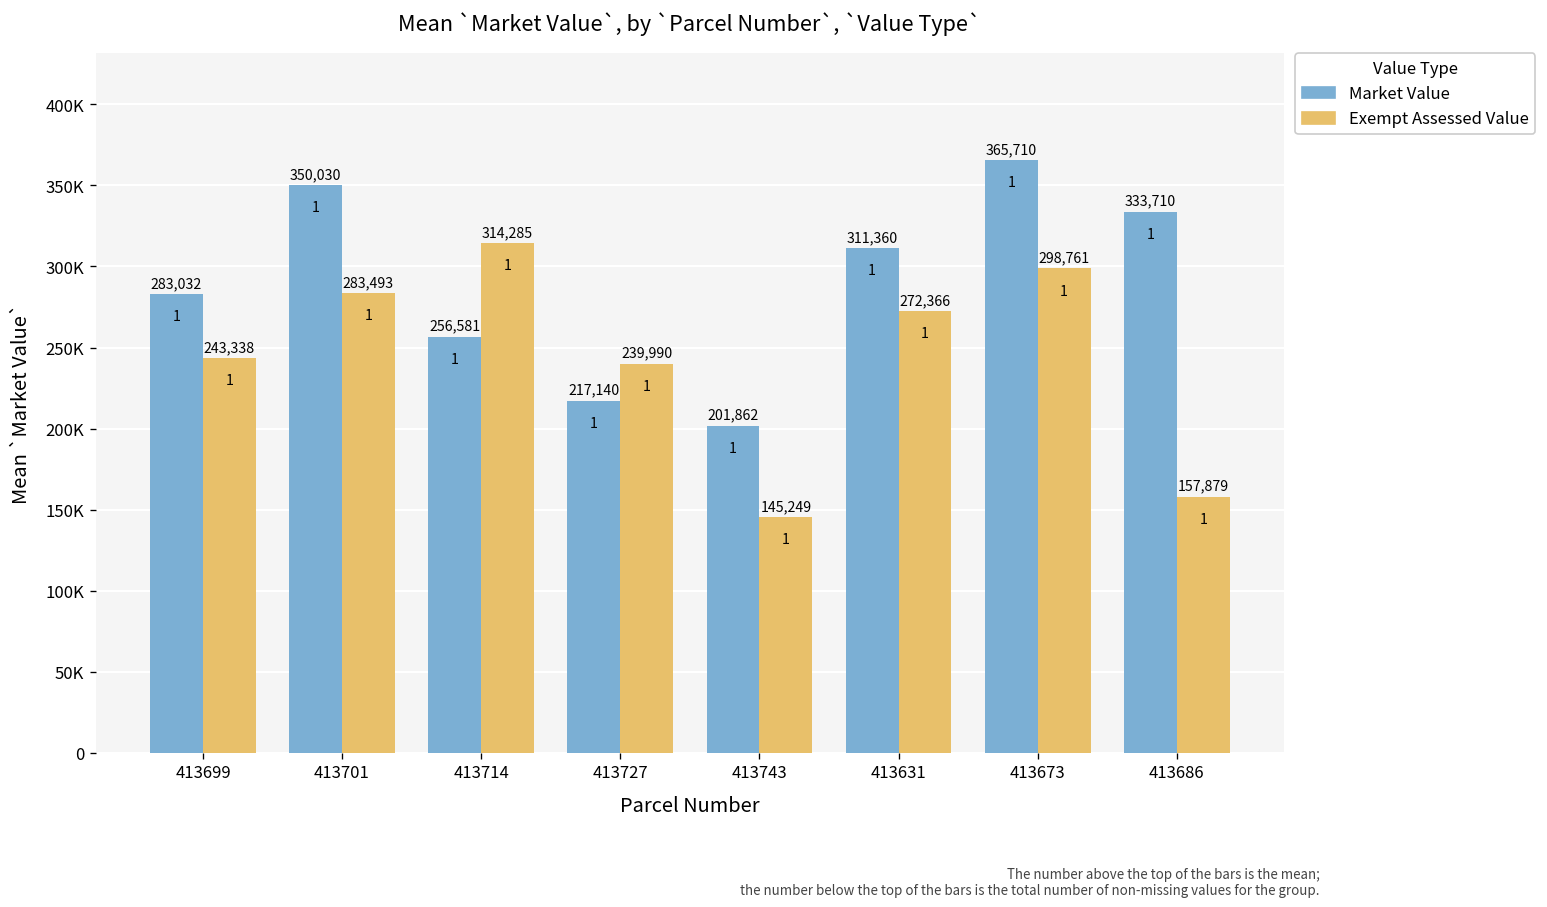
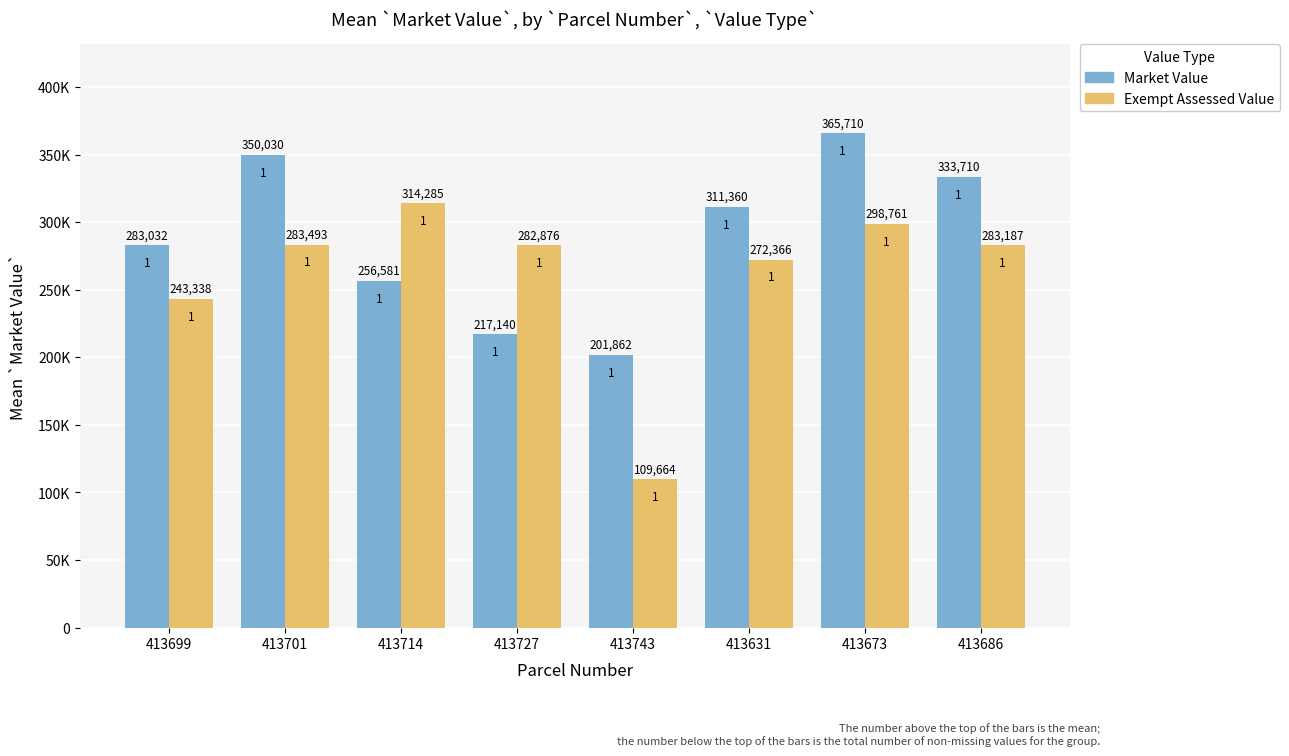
  {
    "Market Value": {
      "413699": "283,032",
      "413701": "350,030",
      "413714": "256,581",
      "413727": "217,140",
      "413743": "201,862",
      "413631": "311,360",
      "413673": "365,710",
      "413686": "333,710"
    },
    "Exempt Assessed Value": {
      "413699": "243,338",
      "413701": "283,493",
      "413714": "314,285",
-     "413727": "239,990",
-     "413743": "145,249",
+     "413727": "282,876",
+     "413743": "109,664",
      "413631": "272,366",
      "413673": "298,761",
-     "413686": "157,879"
+     "413686": "283,187"
    }
  }
